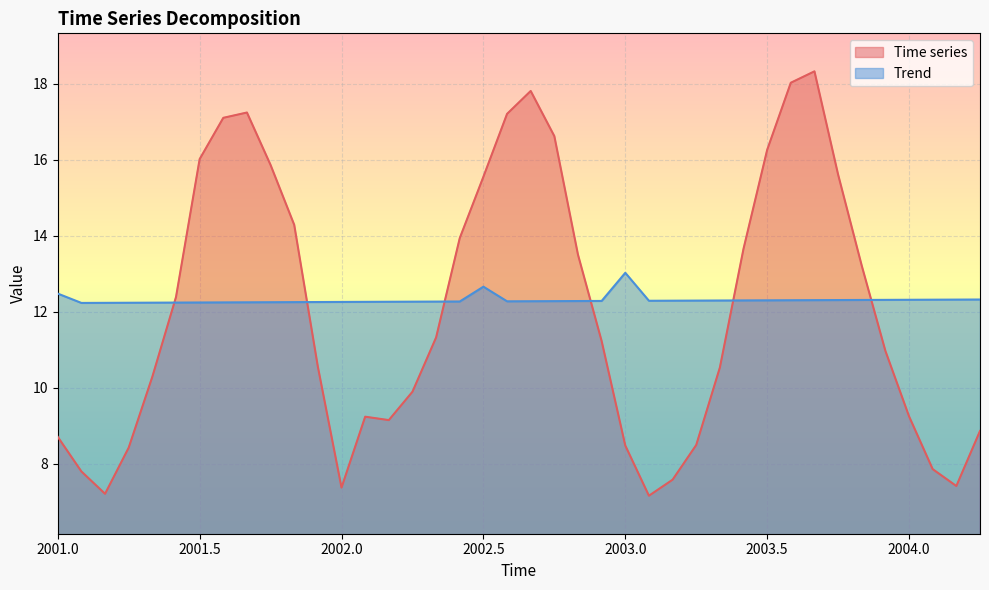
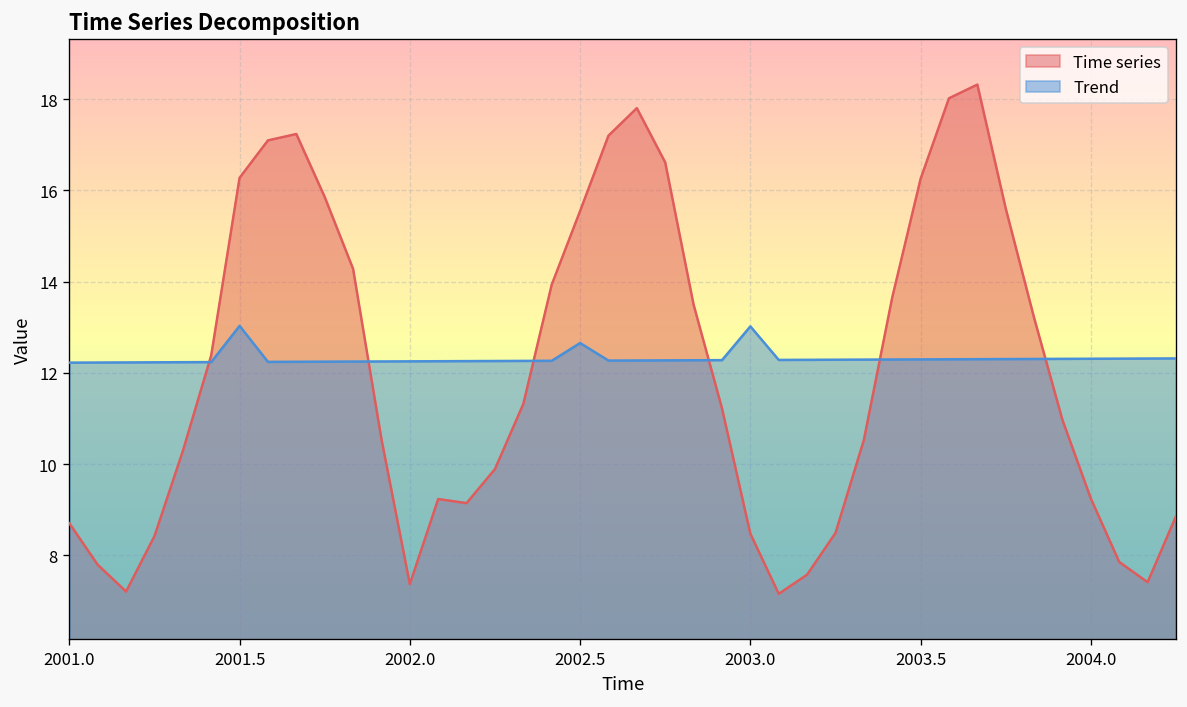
  {
    "Time series": {
      "2001.0": 8.7,
-     "2001.5": 16.0,
+     "2001.5": 16.3,
      "2002.0": 7.4,
      "2002.5": 15.5,
      "2003.0": 8.5,
      "2003.5": 16.3,
      "2004.0": 9.2
    },
    "Trend": {
-     "2001.0": 12.5,
-     "2001.5": 12.2,
+     "2001.0": 12.2,
+     "2001.5": 13.0,
      "2002.0": 12.3,
      "2002.5": 12.7,
      "2003.0": 13.0,
      "2003.5": 12.3,
      "2004.0": 12.3
    }
  }
